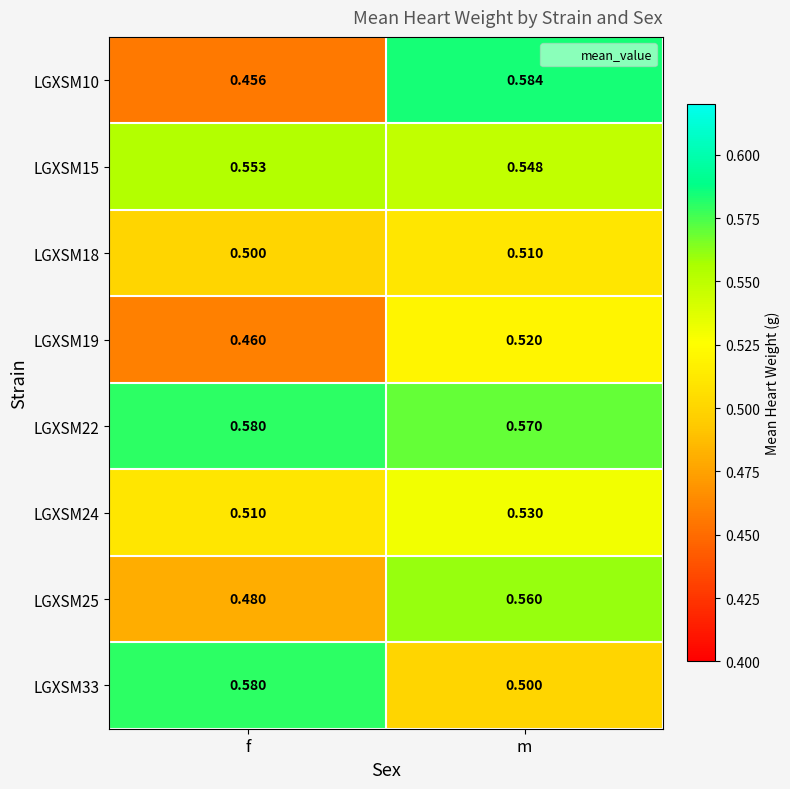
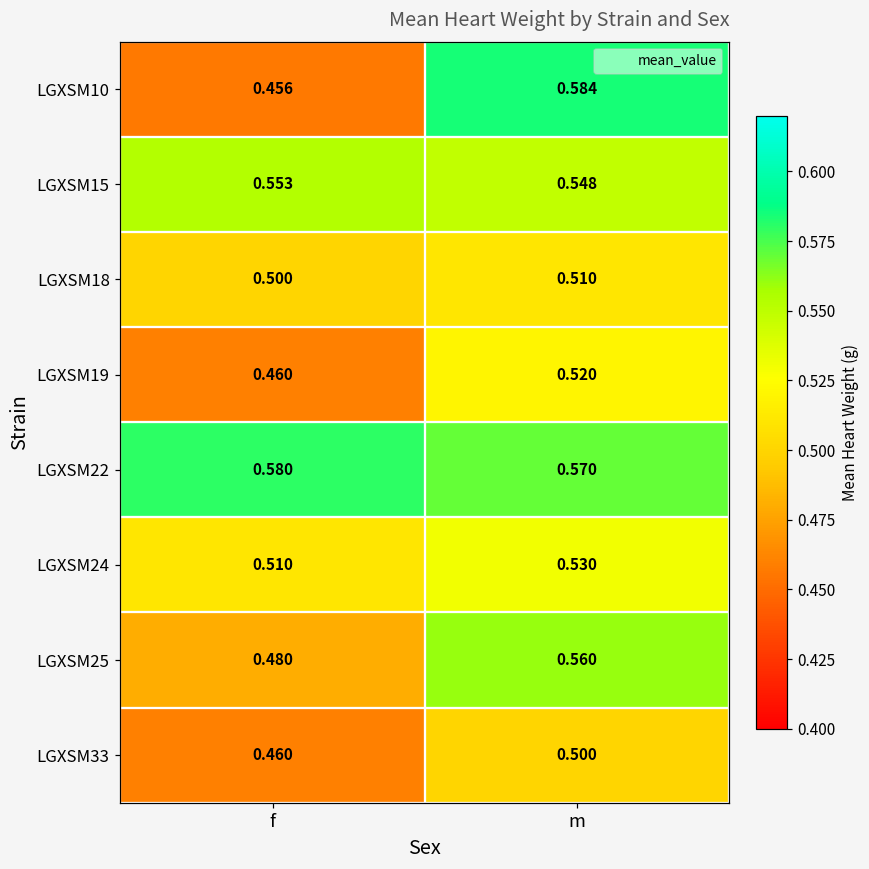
  {
    "LGXSM10": {
      "f": 0.456,
      "m": 0.584
    },
    "LGXSM15": {
      "f": 0.553,
      "m": 0.548
    },
    "LGXSM18": {
      "f": 0.500,
      "m": 0.510
    },
    "LGXSM19": {
      "f": 0.460,
      "m": 0.520
    },
    "LGXSM22": {
      "f": 0.580,
      "m": 0.570
    },
    "LGXSM24": {
      "f": 0.510,
      "m": 0.530
    },
    "LGXSM25": {
      "f": 0.480,
      "m": 0.560
    },
    "LGXSM33": {
-     "f": 0.580,
+     "f": 0.460,
      "m": 0.500
    }
  }
